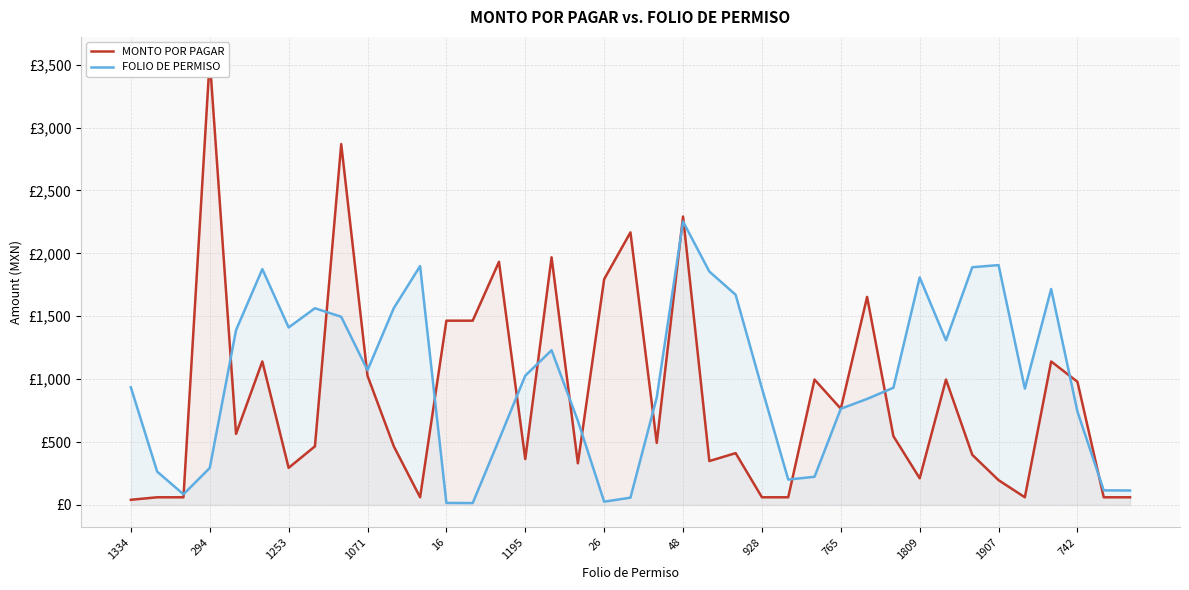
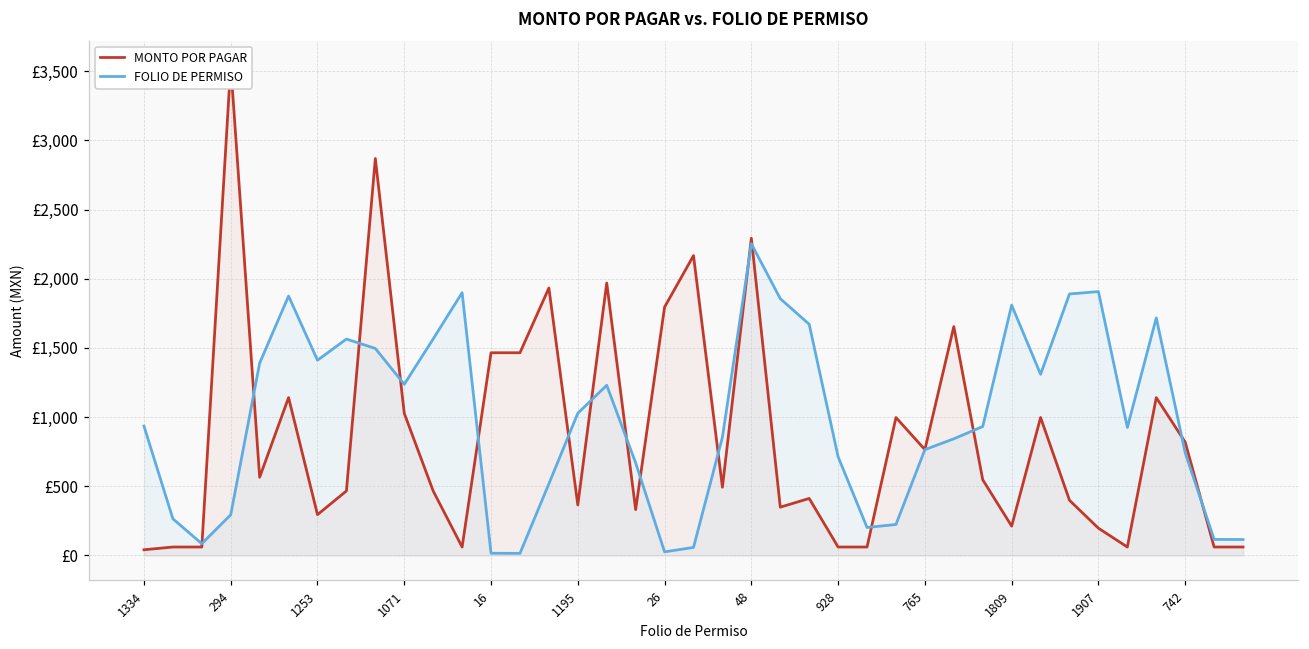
  {
    "MONTO POR PAGAR": {
      "1334": "£40",
      "1253": "£300",
      "1071": "£1,030",
      "16": "£1,470",
      "1195": "£360",
      "26": "£1,800",
      "48": "£2,290",
      "928": "£60",
      "1809": "£210",
      "1907": "£200",
-     "742": "£980"
+     "742": "£820"
    },
    "FOLIO DE PERMISO": {
      "1334": "£940",
      "294": "£290",
      "1253": "£1,410",
-     "1071": "£1,070",
+     "1071": "£1,240",
      "16": "£20",
      "1195": "£1,030",
      "26": "£30",
      "48": "£2,250",
-     "928": "£930",
+     "928": "£710",
      "1809": "£1,810",
      "1907": "£1,910",
      "742": "£740"
    }
  }
